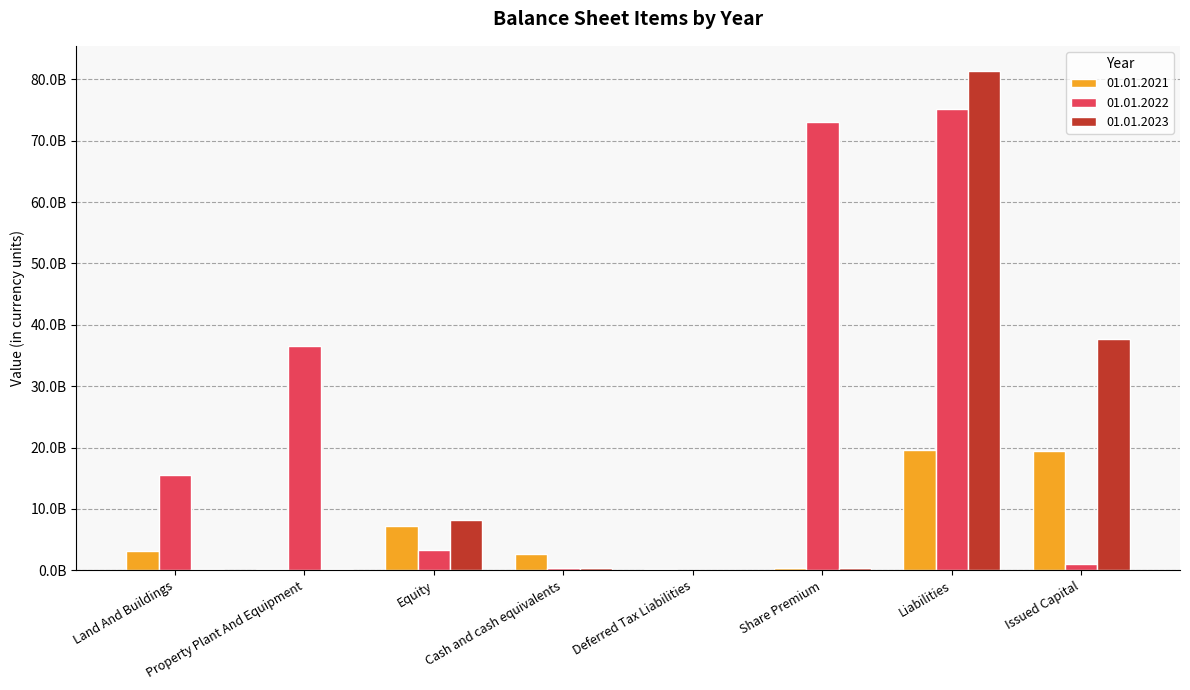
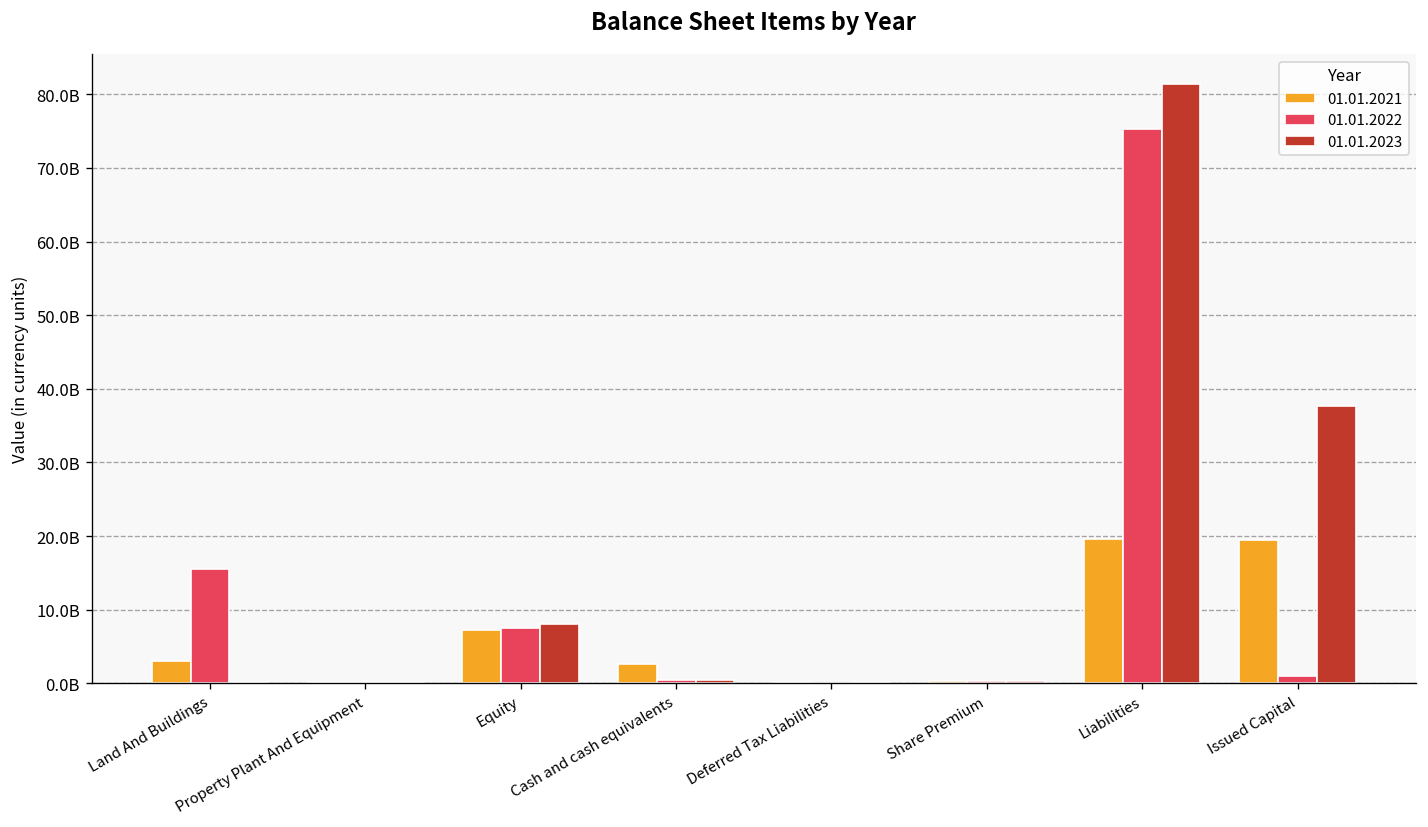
  {
    "01.01.2021": {
      "Land And Buildings": 3000000000,
      "Equity": 7000000000,
      "Cash and cash equivalents": 3000000000,
      "Liabilities": 20000000000,
      "Issued Capital": 19000000000
    },
    "01.01.2022": {
      "Land And Buildings": 16000000000,
-     "Property Plant And Equipment": 37000000000,
-     "Equity": 3000000000,
+     "Property Plant And Equipment": 0,
+     "Equity": 8000000000,
      "Cash and cash equivalents": 0,
-     "Share Premium": 73000000000,
+     "Share Premium": 0,
      "Liabilities": 75000000000,
      "Issued Capital": 1000000000
    },
    "01.01.2023": {
      "Equity": 8000000000,
      "Liabilities": 81000000000,
      "Issued Capital": 38000000000
    }
  }
